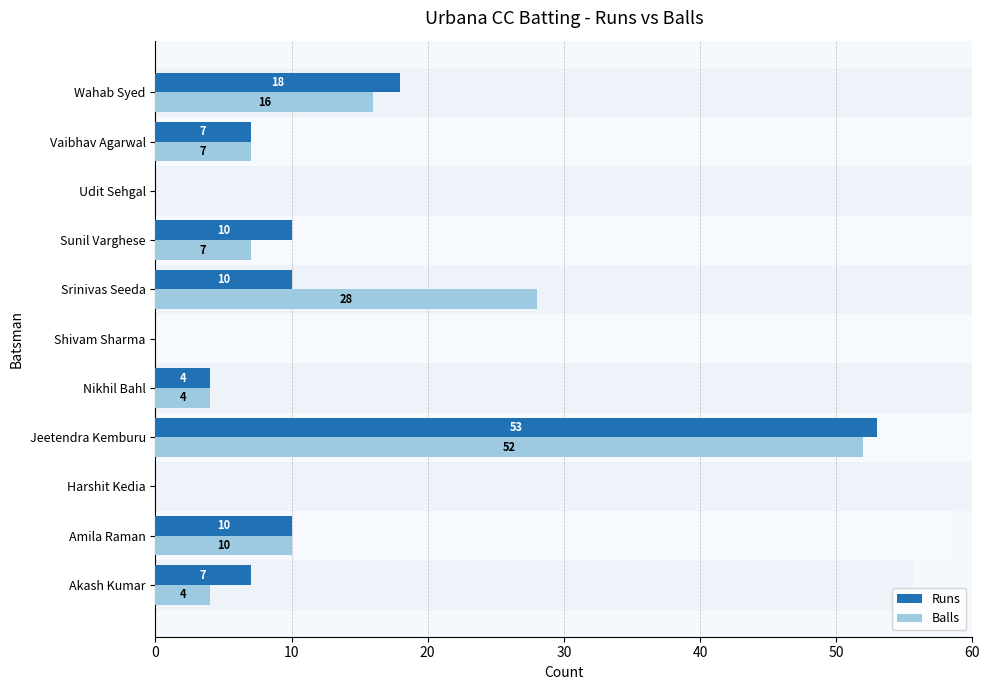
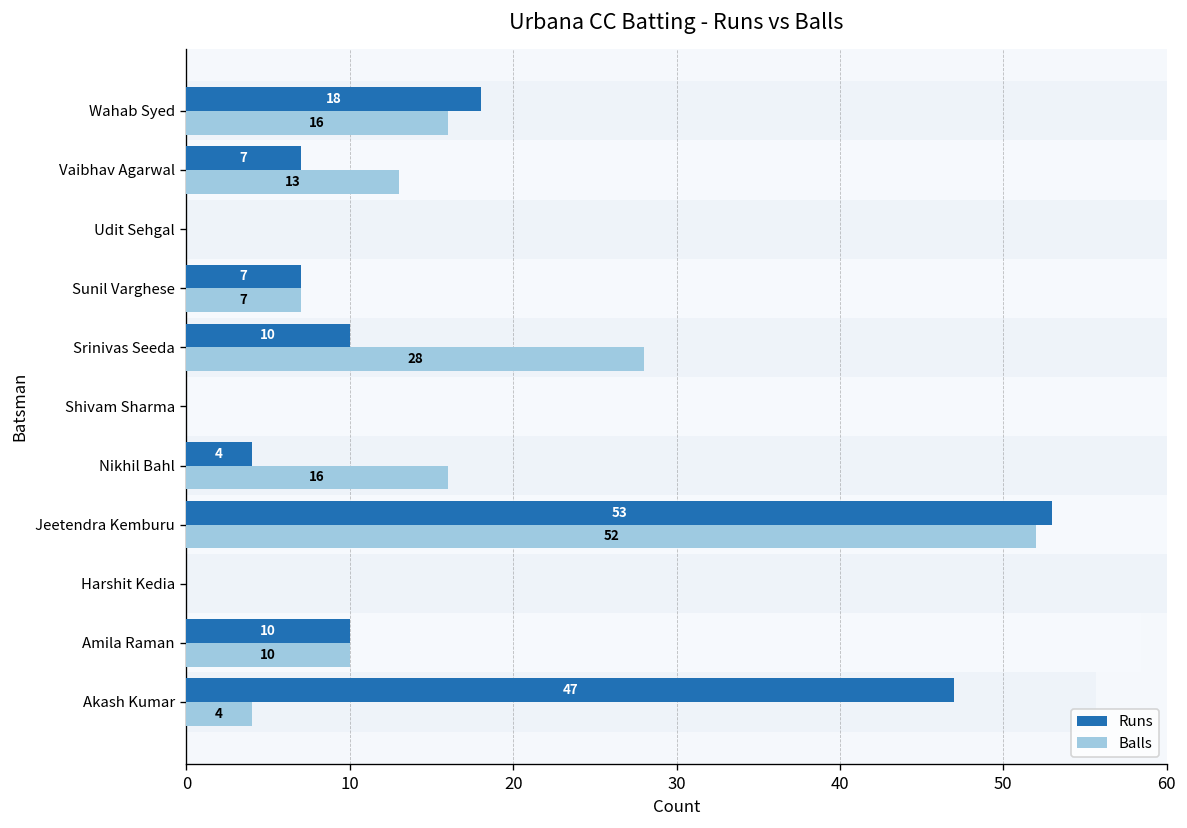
  {
    "Runs": {
-     "Sunil Varghese": 10,
-     "Akash Kumar": 7
+     "Sunil Varghese": 7,
+     "Akash Kumar": 47
    },
    "Balls": {
-     "Vaibhav Agarwal": 7,
-     "Nikhil Bahl": 4
+     "Vaibhav Agarwal": 13,
+     "Nikhil Bahl": 16
    }
  }
